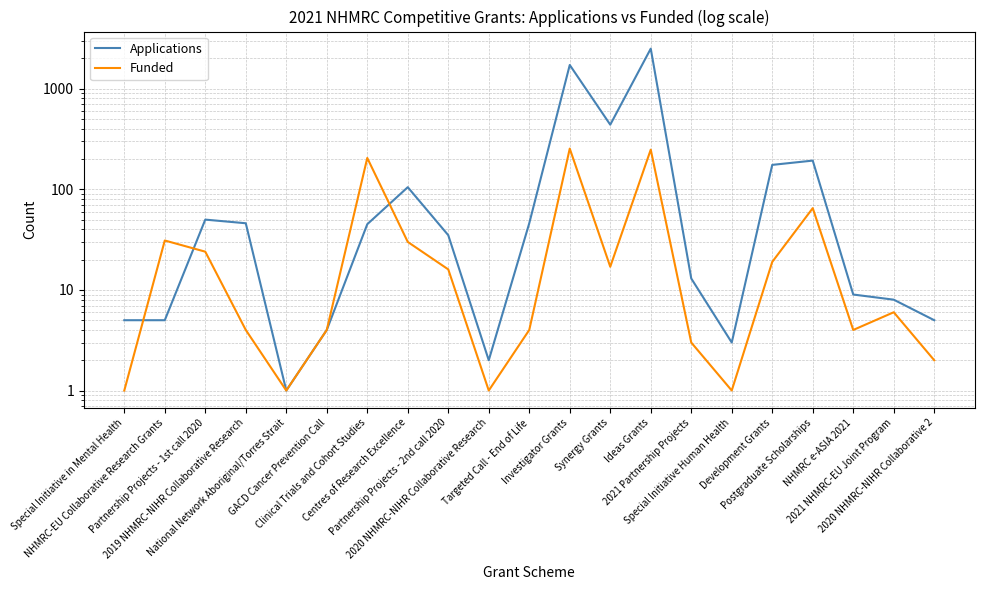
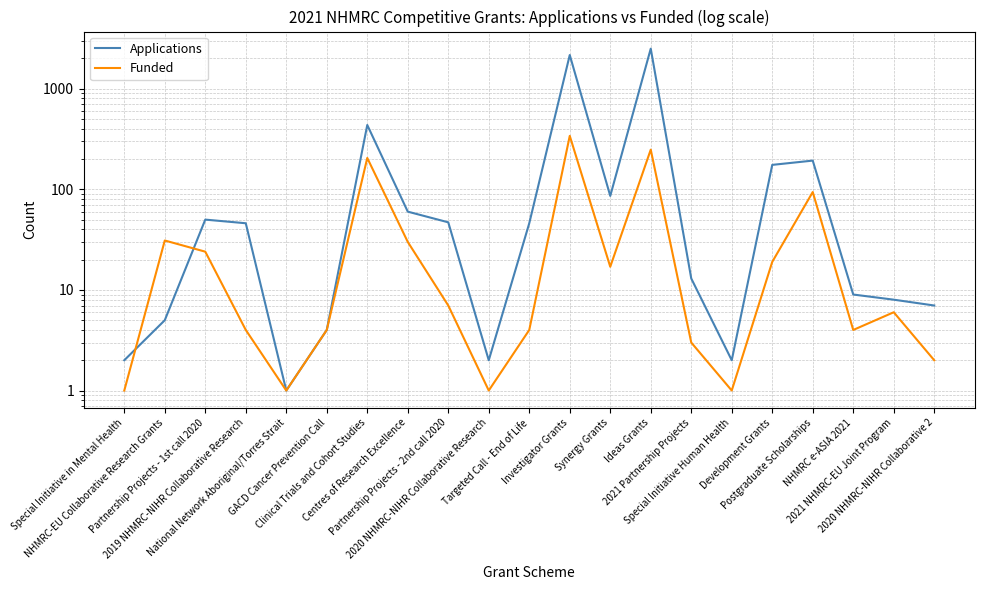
  {
    "Applications": {
-     "Special Initiative in Mental Health": 5,
+     "Special Initiative in Mental Health": 2,
      "NHMRC-EU Collaborative Research Grants": 5,
      "Partnership Projects - 1st call 2020": 50,
      "2019 NHMRC-NIHR Collaborative Research": 50,
-     "Clinical Trials and Cohort Studies": 50,
-     "Centres of Research Excellence": 110,
-     "Partnership Projects - 2nd call 2020": 35,
+     "Clinical Trials and Cohort Studies": 440,
+     "Centres of Research Excellence": 60,
+     "Partnership Projects - 2nd call 2020": 50,
      "2020 NHMRC-NIHR Collaborative Research": 2,
      "Targeted Call - End of Life": 50,
-     "Investigator Grants": 1700,
-     "Synergy Grants": 400,
+     "Investigator Grants": 2200,
+     "Synergy Grants": 90,
      "Ideas Grants": 2500,
      "2021 Partnership Projects": 13,
-     "Special Initiative Human Health": 3,
+     "Special Initiative Human Health": 2,
      "Development Grants": 180,
      "Postgraduate Scholarships": 190,
      "NHMRC e-ASIA 2021": 9,
      "2021 NHMRC-EU Joint Program": 8,
-     "2020 NHMRC-NIHR Collaborative 2": 5
+     "2020 NHMRC-NIHR Collaborative 2": 7
    },
    "Funded": {
      "Special Initiative in Mental Health": 1,
      "NHMRC-EU Collaborative Research Grants": 31,
      "Partnership Projects - 1st call 2020": 24,
      "2019 NHMRC-NIHR Collaborative Research": 4,
      "Clinical Trials and Cohort Studies": 210,
      "Centres of Research Excellence": 30,
-     "Partnership Projects - 2nd call 2020": 16,
+     "Partnership Projects - 2nd call 2020": 7,
      "2020 NHMRC-NIHR Collaborative Research": 1,
      "Targeted Call - End of Life": 4,
-     "Investigator Grants": 250,
+     "Investigator Grants": 340,
      "Synergy Grants": 17,
      "Ideas Grants": 250,
      "2021 Partnership Projects": 3,
      "Special Initiative Human Health": 1,
      "Development Grants": 19,
-     "Postgraduate Scholarships": 70,
+     "Postgraduate Scholarships": 90,
      "NHMRC e-ASIA 2021": 4,
      "2021 NHMRC-EU Joint Program": 6,
      "2020 NHMRC-NIHR Collaborative 2": 2
    }
  }
